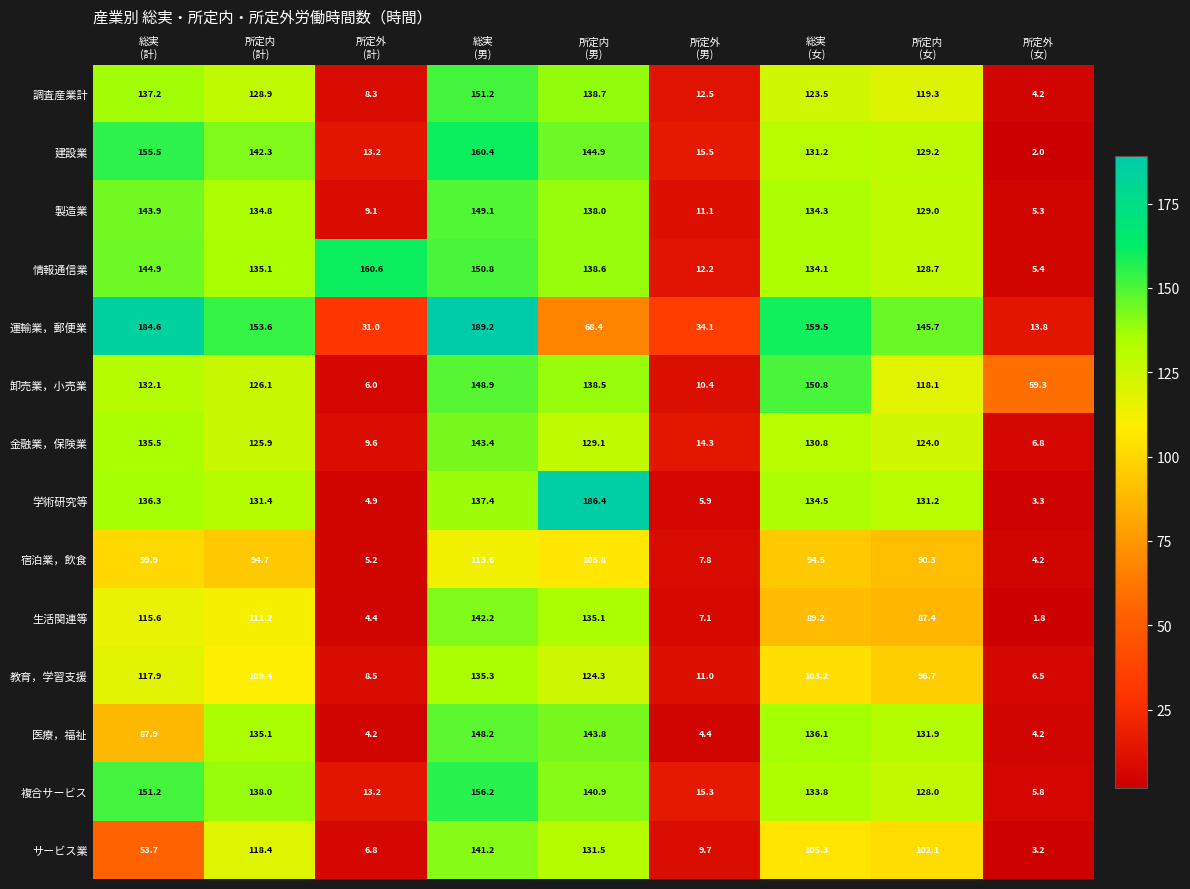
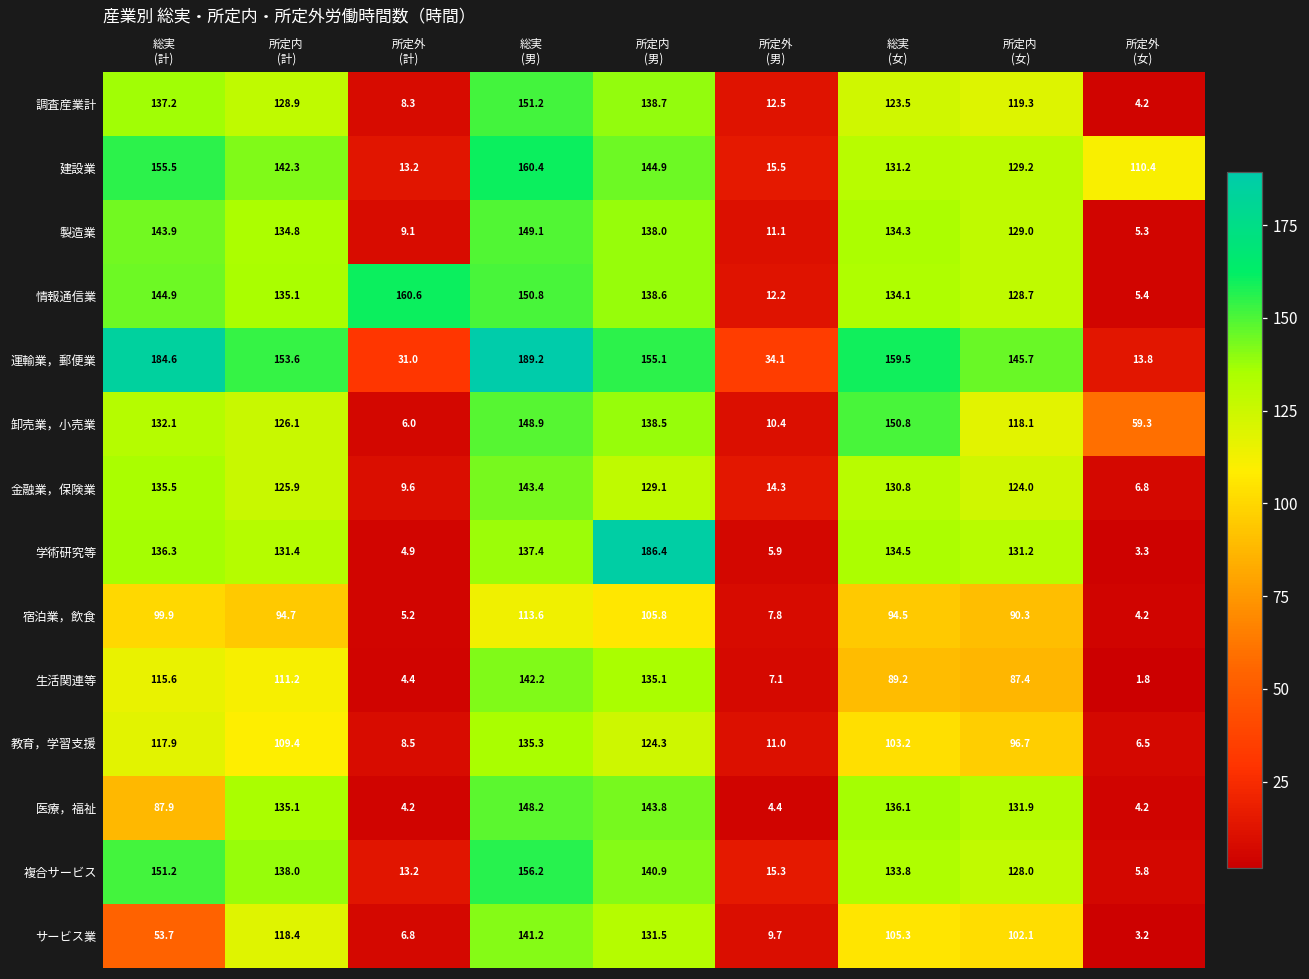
  {
    "調査産業計": {
      "総実 (計)": 137.2,
      "所定内 (計)": 128.9,
      "所定外 (計)": 8.3,
      "総実 (男)": 151.2,
      "所定内 (男)": 138.7,
      "所定外 (男)": 12.5,
      "総実 (女)": 123.5,
      "所定内 (女)": 119.3,
      "所定外 (女)": 4.2
    },
    "建設業": {
      "総実 (計)": 155.5,
      "所定内 (計)": 142.3,
      "所定外 (計)": 13.2,
      "総実 (男)": 160.4,
      "所定内 (男)": 144.9,
      "所定外 (男)": 15.5,
      "総実 (女)": 131.2,
      "所定内 (女)": 129.2,
-     "所定外 (女)": 2.0
+     "所定外 (女)": 110.4
    },
    "製造業": {
      "総実 (計)": 143.9,
      "所定内 (計)": 134.8,
      "所定外 (計)": 9.1,
      "総実 (男)": 149.1,
      "所定内 (男)": 138.0,
      "所定外 (男)": 11.1,
      "総実 (女)": 134.3,
      "所定内 (女)": 129.0,
      "所定外 (女)": 5.3
    },
    "情報通信業": {
      "総実 (計)": 144.9,
      "所定内 (計)": 135.1,
      "所定外 (計)": 160.6,
      "総実 (男)": 150.8,
      "所定内 (男)": 138.6,
      "所定外 (男)": 12.2,
      "総実 (女)": 134.1,
      "所定内 (女)": 128.7,
      "所定外 (女)": 5.4
    },
    "運輸業，郵便業": {
      "総実 (計)": 184.6,
      "所定内 (計)": 153.6,
      "所定外 (計)": 31.0,
      "総実 (男)": 189.2,
-     "所定内 (男)": 68.4,
+     "所定内 (男)": 155.1,
      "所定外 (男)": 34.1,
      "総実 (女)": 159.5,
      "所定内 (女)": 145.7,
      "所定外 (女)": 13.8
    },
    "卸売業，小売業": {
      "総実 (計)": 132.1,
      "所定内 (計)": 126.1,
      "所定外 (計)": 6.0,
      "総実 (男)": 148.9,
      "所定内 (男)": 138.5,
      "所定外 (男)": 10.4,
      "総実 (女)": 150.8,
      "所定内 (女)": 118.1,
      "所定外 (女)": 59.3
    },
    "金融業，保険業": {
      "総実 (計)": 135.5,
      "所定内 (計)": 125.9,
      "所定外 (計)": 9.6,
      "総実 (男)": 143.4,
      "所定内 (男)": 129.1,
      "所定外 (男)": 14.3,
      "総実 (女)": 130.8,
      "所定内 (女)": 124.0,
      "所定外 (女)": 6.8
    },
    "学術研究等": {
      "総実 (計)": 136.3,
      "所定内 (計)": 131.4,
      "所定外 (計)": 4.9,
      "総実 (男)": 137.4,
      "所定内 (男)": 186.4,
      "所定外 (男)": 5.9,
      "総実 (女)": 134.5,
      "所定内 (女)": 131.2,
      "所定外 (女)": 3.3
    },
    "宿泊業，飲食": {
      "総実 (計)": 99.9,
      "所定内 (計)": 94.7,
      "所定外 (計)": 5.2,
      "総実 (男)": 113.6,
      "所定内 (男)": 105.8,
      "所定外 (男)": 7.8,
      "総実 (女)": 94.5,
      "所定内 (女)": 90.3,
      "所定外 (女)": 4.2
    },
    "生活関連等": {
      "総実 (計)": 115.6,
      "所定内 (計)": 111.2,
      "所定外 (計)": 4.4,
      "総実 (男)": 142.2,
      "所定内 (男)": 135.1,
      "所定外 (男)": 7.1,
      "総実 (女)": 89.2,
      "所定内 (女)": 87.4,
      "所定外 (女)": 1.8
    },
    "教育，学習支援": {
      "総実 (計)": 117.9,
      "所定内 (計)": 109.4,
      "所定外 (計)": 8.5,
      "総実 (男)": 135.3,
      "所定内 (男)": 124.3,
      "所定外 (男)": 11.0,
      "総実 (女)": 103.2,
      "所定内 (女)": 96.7,
      "所定外 (女)": 6.5
    },
    "医療，福祉": {
      "総実 (計)": 87.9,
      "所定内 (計)": 135.1,
      "所定外 (計)": 4.2,
      "総実 (男)": 148.2,
      "所定内 (男)": 143.8,
      "所定外 (男)": 4.4,
      "総実 (女)": 136.1,
      "所定内 (女)": 131.9,
      "所定外 (女)": 4.2
    },
    "複合サービス": {
      "総実 (計)": 151.2,
      "所定内 (計)": 138.0,
      "所定外 (計)": 13.2,
      "総実 (男)": 156.2,
      "所定内 (男)": 140.9,
      "所定外 (男)": 15.3,
      "総実 (女)": 133.8,
      "所定内 (女)": 128.0,
      "所定外 (女)": 5.8
    },
    "サービス業": {
      "総実 (計)": 53.7,
      "所定内 (計)": 118.4,
      "所定外 (計)": 6.8,
      "総実 (男)": 141.2,
      "所定内 (男)": 131.5,
      "所定外 (男)": 9.7,
      "総実 (女)": 105.3,
      "所定内 (女)": 102.1,
      "所定外 (女)": 3.2
    }
  }
